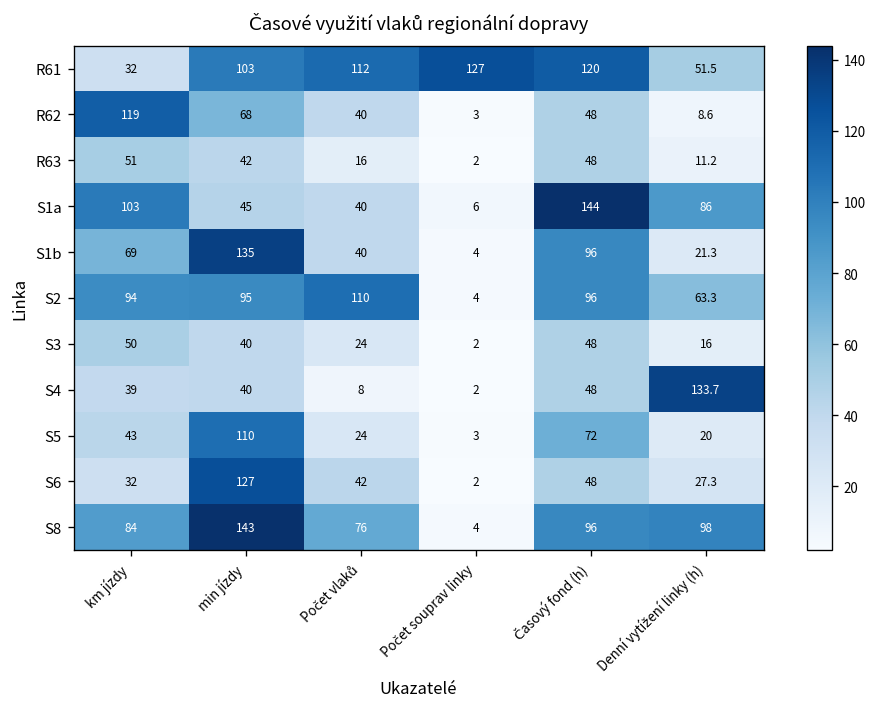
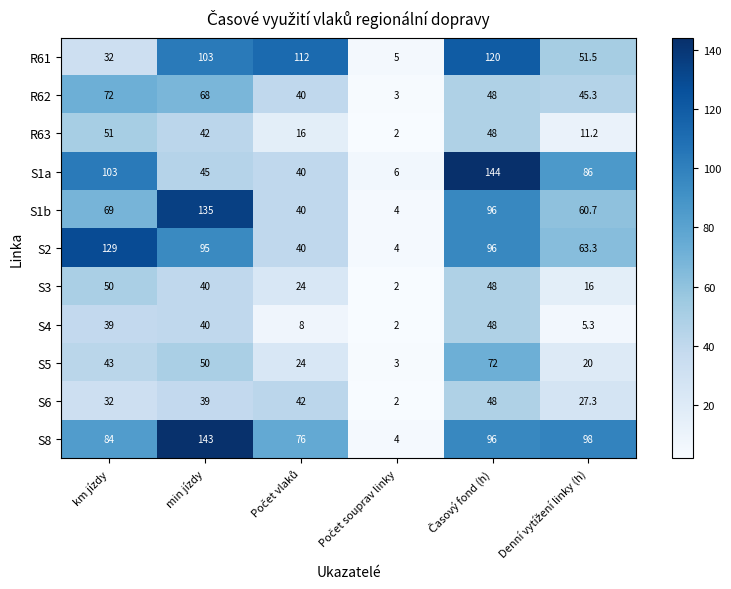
  {
    "R61": {
      "km jízdy": 32,
      "min jízdy": 103,
      "Počet vlaků": 112,
-     "Počet souprav linky": 127,
+     "Počet souprav linky": 5,
      "Časový fond (h)": 120,
      "Denní vytížení linky (h)": 51.5
    },
    "R62": {
-     "km jízdy": 119,
+     "km jízdy": 72,
      "min jízdy": 68,
      "Počet vlaků": 40,
      "Počet souprav linky": 3,
      "Časový fond (h)": 48,
-     "Denní vytížení linky (h)": 8.6
+     "Denní vytížení linky (h)": 45.3
    },
    "R63": {
      "km jízdy": 51,
      "min jízdy": 42,
      "Počet vlaků": 16,
      "Počet souprav linky": 2,
      "Časový fond (h)": 48,
      "Denní vytížení linky (h)": 11.2
    },
    "S1a": {
      "km jízdy": 103,
      "min jízdy": 45,
      "Počet vlaků": 40,
      "Počet souprav linky": 6,
      "Časový fond (h)": 144,
      "Denní vytížení linky (h)": 86
    },
    "S1b": {
      "km jízdy": 69,
      "min jízdy": 135,
      "Počet vlaků": 40,
      "Počet souprav linky": 4,
      "Časový fond (h)": 96,
-     "Denní vytížení linky (h)": 21.3
+     "Denní vytížení linky (h)": 60.7
    },
    "S2": {
-     "km jízdy": 94,
+     "km jízdy": 129,
      "min jízdy": 95,
-     "Počet vlaků": 110,
+     "Počet vlaků": 40,
      "Počet souprav linky": 4,
      "Časový fond (h)": 96,
      "Denní vytížení linky (h)": 63.3
    },
    "S3": {
      "km jízdy": 50,
      "min jízdy": 40,
      "Počet vlaků": 24,
      "Počet souprav linky": 2,
      "Časový fond (h)": 48,
      "Denní vytížení linky (h)": 16
    },
    "S4": {
      "km jízdy": 39,
      "min jízdy": 40,
      "Počet vlaků": 8,
      "Počet souprav linky": 2,
      "Časový fond (h)": 48,
-     "Denní vytížení linky (h)": 133.7
+     "Denní vytížení linky (h)": 5.3
    },
    "S5": {
      "km jízdy": 43,
-     "min jízdy": 110,
+     "min jízdy": 50,
      "Počet vlaků": 24,
      "Počet souprav linky": 3,
      "Časový fond (h)": 72,
      "Denní vytížení linky (h)": 20
    },
    "S6": {
      "km jízdy": 32,
-     "min jízdy": 127,
+     "min jízdy": 39,
      "Počet vlaků": 42,
      "Počet souprav linky": 2,
      "Časový fond (h)": 48,
      "Denní vytížení linky (h)": 27.3
    },
    "S8": {
      "km jízdy": 84,
      "min jízdy": 143,
      "Počet vlaků": 76,
      "Počet souprav linky": 4,
      "Časový fond (h)": 96,
      "Denní vytížení linky (h)": 98
    }
  }
